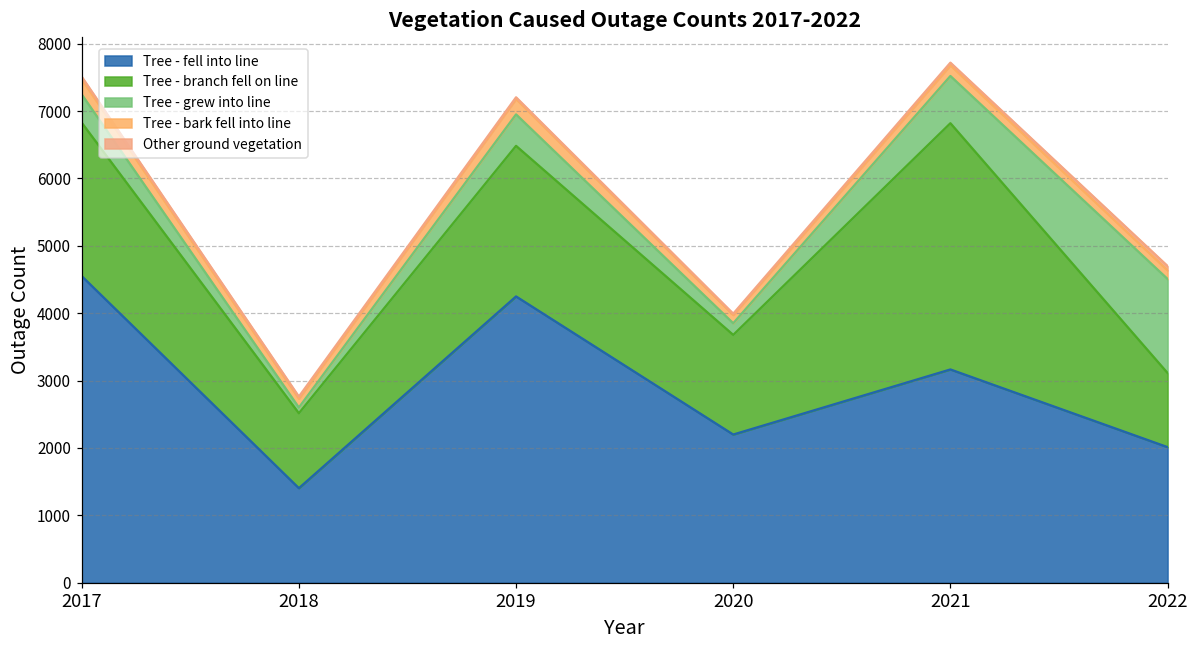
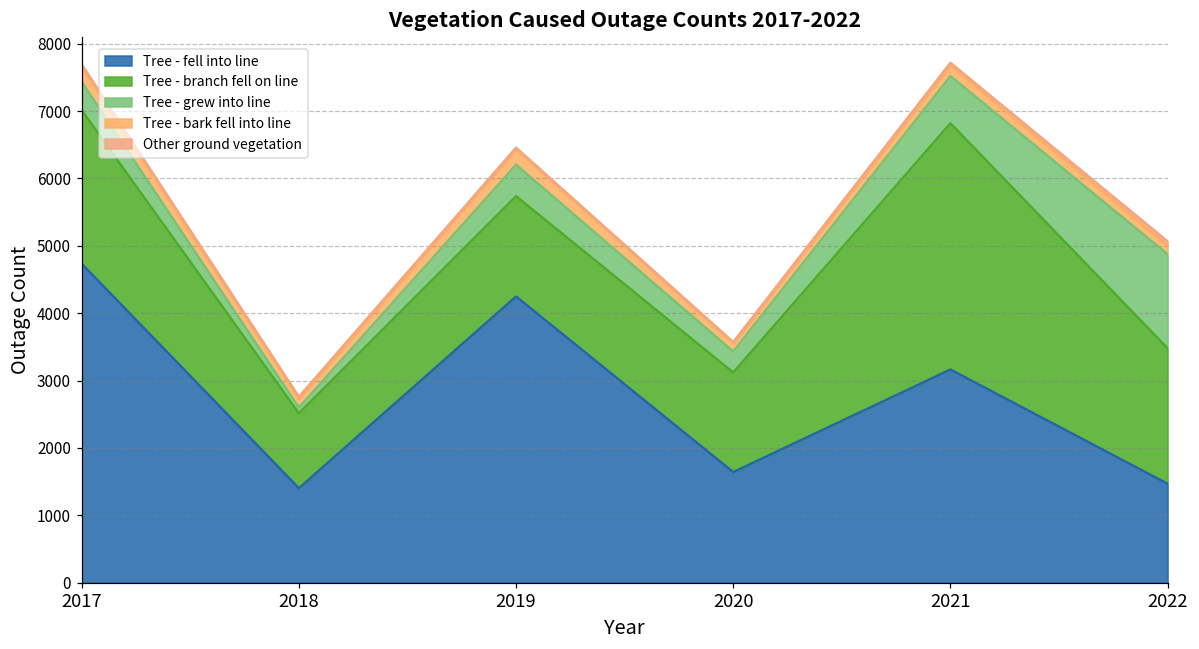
  {
    "Tree - fell into line": {
-     "2017": 4600,
+     "2017": 4700,
      "2018": 1400,
      "2019": 4200,
-     "2020": 2200,
+     "2020": 1600,
      "2021": 3200,
-     "2022": 2000
+     "2022": 1500
    },
    "Tree - branch fell on line": {
      "2017": 2300,
      "2018": 1100,
-     "2019": 2200,
+     "2019": 1500,
      "2020": 1500,
      "2021": 3700,
-     "2022": 1100
+     "2022": 2000
    },
    "Tree - grew into line": {
      "2017": 400,
      "2018": 100,
      "2019": 500,
-     "2020": 200,
+     "2020": 300,
      "2021": 700,
      "2022": 1400
    }
  }
